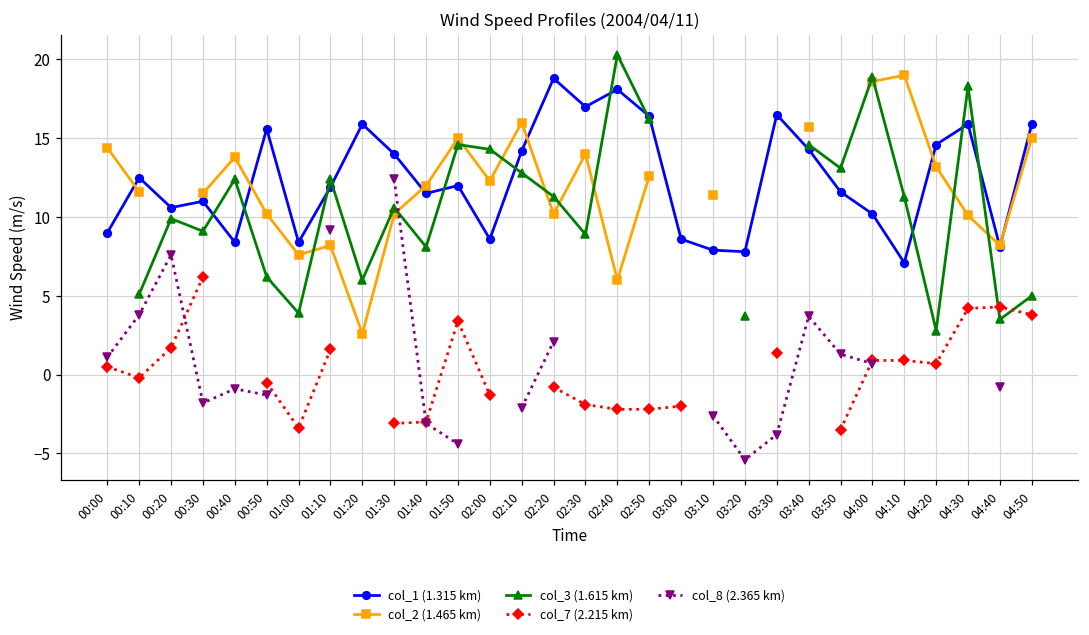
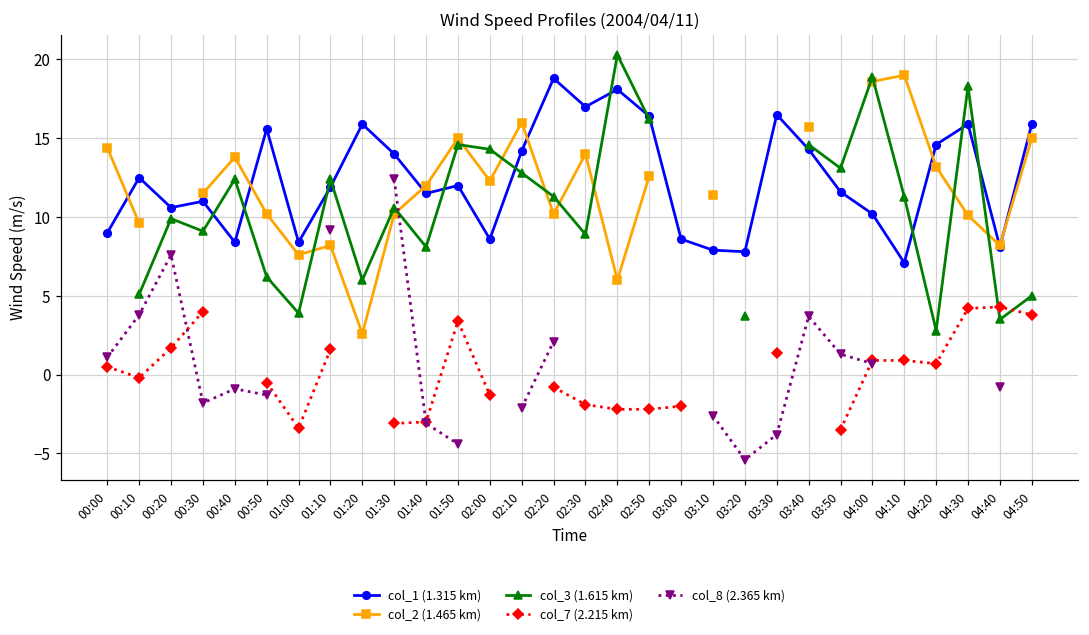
  {
    "col_1 (1.315 km)": {
      "00:00": 9.0,
      "00:10": 12.5,
      "00:20": 10.6,
      "00:30": 11.0,
      "00:40": 8.4,
      "00:50": 15.6,
      "01:00": 8.4,
      "01:10": 11.9,
      "01:20": 15.9,
      "01:30": 14.0,
      "01:40": 11.5,
      "01:50": 12.0,
      "02:00": 8.6,
      "02:10": 14.2,
      "02:20": 18.8,
      "02:30": 17.0,
      "02:40": 18.1,
      "02:50": 16.4,
      "03:00": 8.6,
      "03:10": 7.9,
      "03:20": 7.8,
      "03:30": 16.5,
      "03:40": 14.3,
      "03:50": 11.6,
      "04:00": 10.2,
      "04:10": 7.1,
      "04:20": 14.6,
      "04:30": 15.9,
      "04:50": 15.9
    },
    "col_2 (1.465 km)": {
      "00:00": 14.4,
-     "00:10": 11.6,
+     "00:10": 9.6,
      "00:30": 11.5,
      "00:40": 13.8,
      "00:50": 10.2,
      "01:00": 7.6,
      "01:10": 8.2,
      "01:20": 2.6,
      "01:30": 10.2,
      "01:40": 12.0,
      "01:50": 15.0,
      "02:00": 12.3,
      "02:10": 16.0,
      "02:20": 10.2,
      "02:30": 14.0,
      "02:40": 6.0,
      "02:50": 12.6,
      "03:10": 11.4,
      "03:40": 15.7,
      "04:00": 18.6,
      "04:10": 19.0,
      "04:20": 13.2,
      "04:30": 10.1,
      "04:50": 15.0
    },
    "col_3 (1.615 km)": {
      "00:10": 5.1,
      "00:20": 9.9,
      "00:30": 9.1,
      "00:40": 12.4,
      "00:50": 6.2,
      "01:00": 3.9,
      "01:10": 12.4,
      "01:20": 6.0,
      "01:30": 10.6,
      "01:40": 8.1,
      "01:50": 14.6,
      "02:00": 14.3,
      "02:10": 12.8,
      "02:20": 11.3,
      "02:30": 8.9,
      "02:40": 20.3,
      "02:50": 16.2,
      "03:20": 3.7,
      "03:40": 14.6,
      "03:50": 13.1,
      "04:00": 18.9,
      "04:10": 11.3,
      "04:20": 2.8,
      "04:30": 18.3,
      "04:40": 3.5,
      "04:50": 5.0
    },
    "col_7 (2.215 km)": {
      "00:00": 0.5,
      "00:10": -0.2,
      "00:20": 1.7,
-     "00:30": 6.2,
+     "00:30": 4.0,
      "00:50": -0.5,
      "01:00": -3.4,
      "01:10": 1.6,
      "01:30": -3.1,
      "01:50": 3.4,
      "02:00": -1.3,
      "02:20": -0.8,
      "02:30": -1.9,
      "02:40": -2.2,
      "02:50": -2.2,
      "03:00": -2.0,
      "03:30": 1.4,
      "03:50": -3.5,
      "04:00": 0.9,
      "04:10": 0.9,
      "04:20": 0.7,
      "04:30": 4.2,
      "04:40": 4.3,
      "04:50": 3.8
    },
    "col_8 (2.365 km)": {
      "00:00": 1.1,
      "00:10": 3.8,
      "00:20": 7.6,
      "00:30": -1.8,
      "00:40": -0.9,
      "00:50": -1.3,
      "01:10": 9.2,
      "01:30": 12.4,
      "01:50": -4.4,
      "02:10": -2.1,
      "02:20": 2.1,
      "03:10": -2.6,
      "03:20": -5.4,
      "03:30": -3.8,
      "03:40": 3.7,
      "03:50": 1.3,
      "04:00": 0.7,
      "04:40": -0.8
    }
  }
